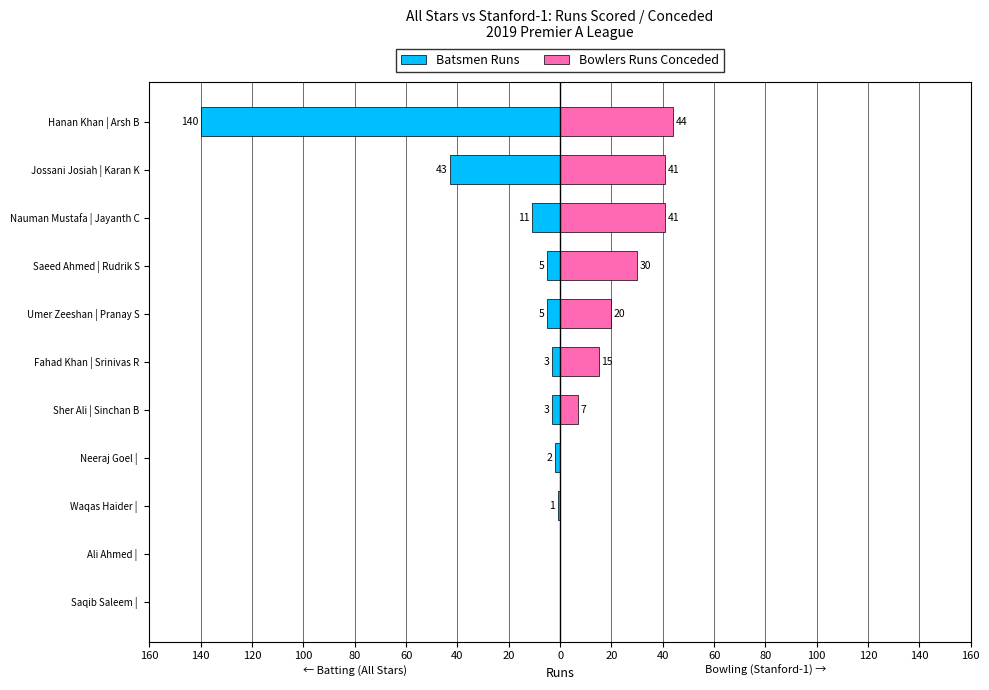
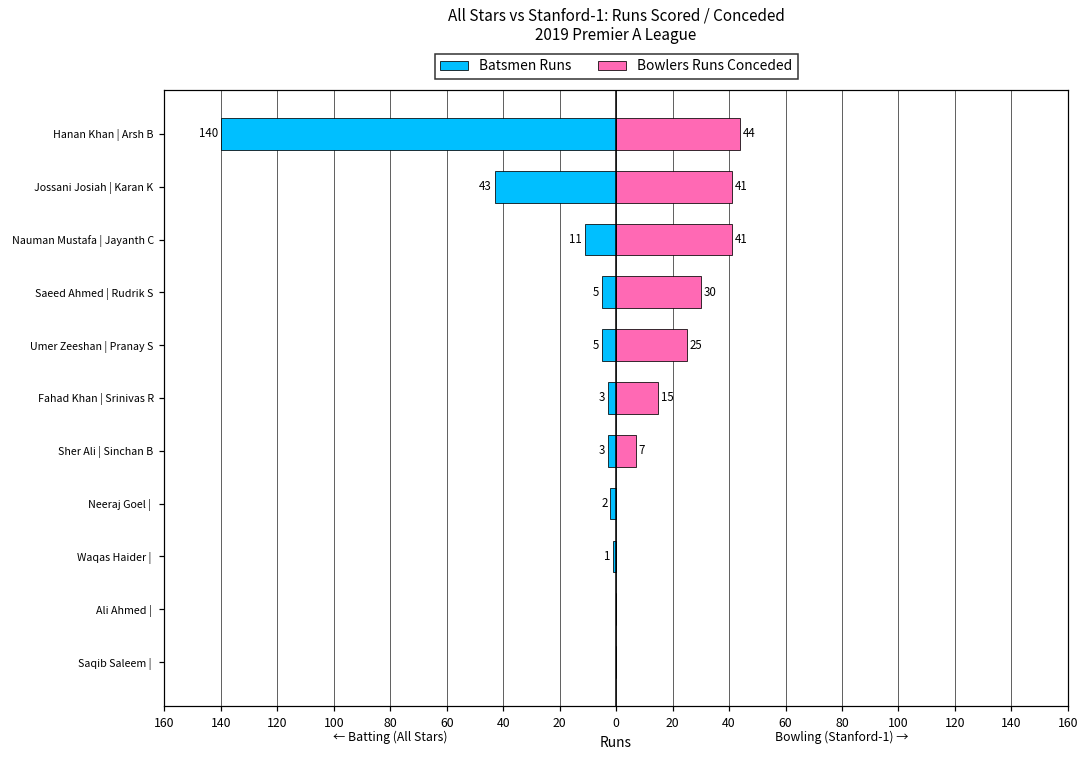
  {
    "Bowlers Runs Conceded": {
      "Hanan Khan | Arsh B": 44,
      "Jossani Josiah | Karan K": 41,
      "Nauman Mustafa | Jayanth C": 41,
      "Saeed Ahmed | Rudrik S": 30,
-     "Umer Zeeshan | Pranay S": 20,
+     "Umer Zeeshan | Pranay S": 25,
      "Fahad Khan | Srinivas R": 15,
      "Sher Ali | Sinchan B": 7
    }
  }
